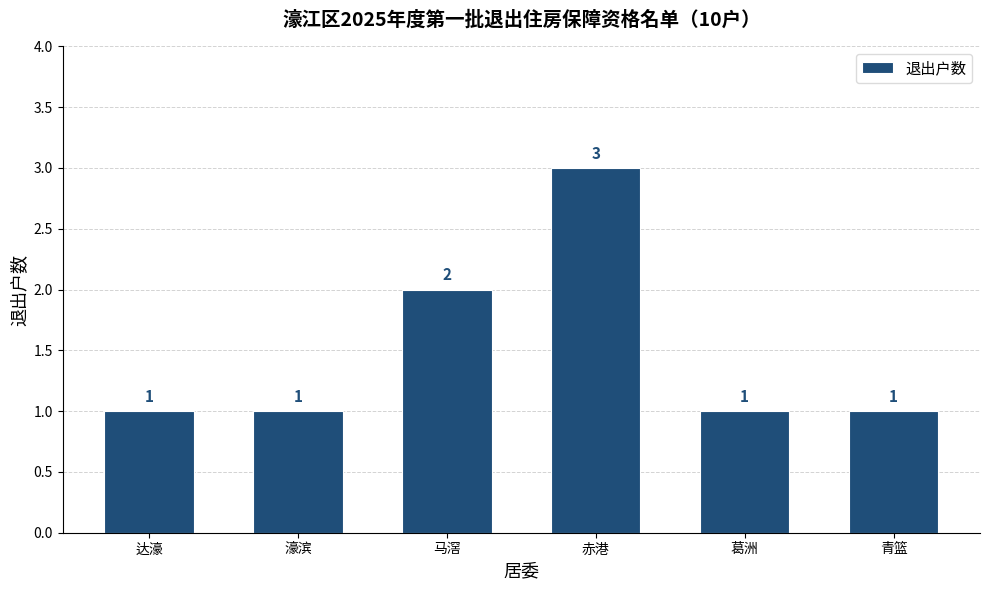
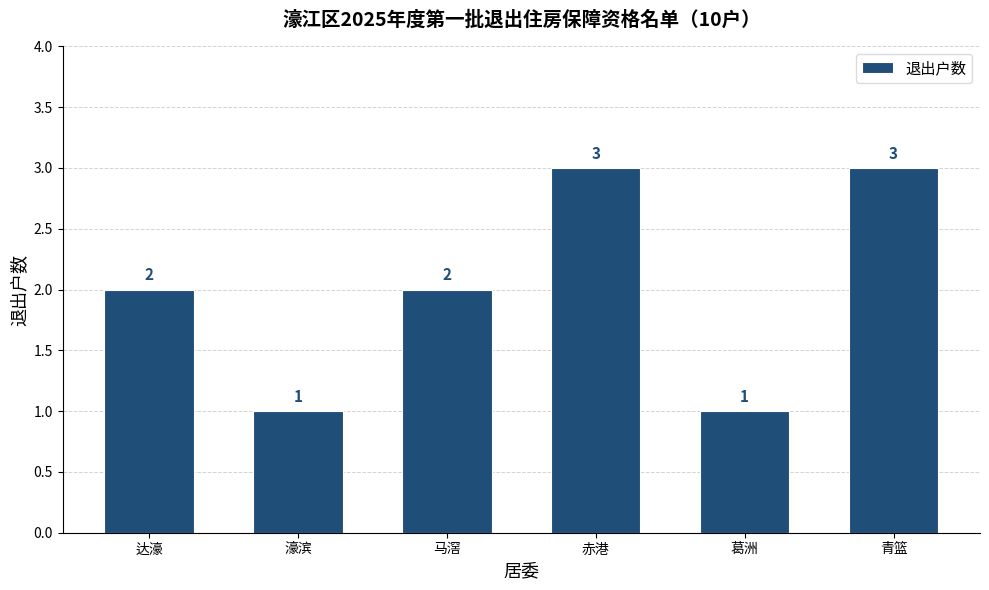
  {
-   "达濠": 1,
+   "达濠": 2,
    "濠滨": 1,
    "马滘": 2,
    "赤港": 3,
    "葛洲": 1,
-   "青篮": 1
+   "青篮": 3
  }
